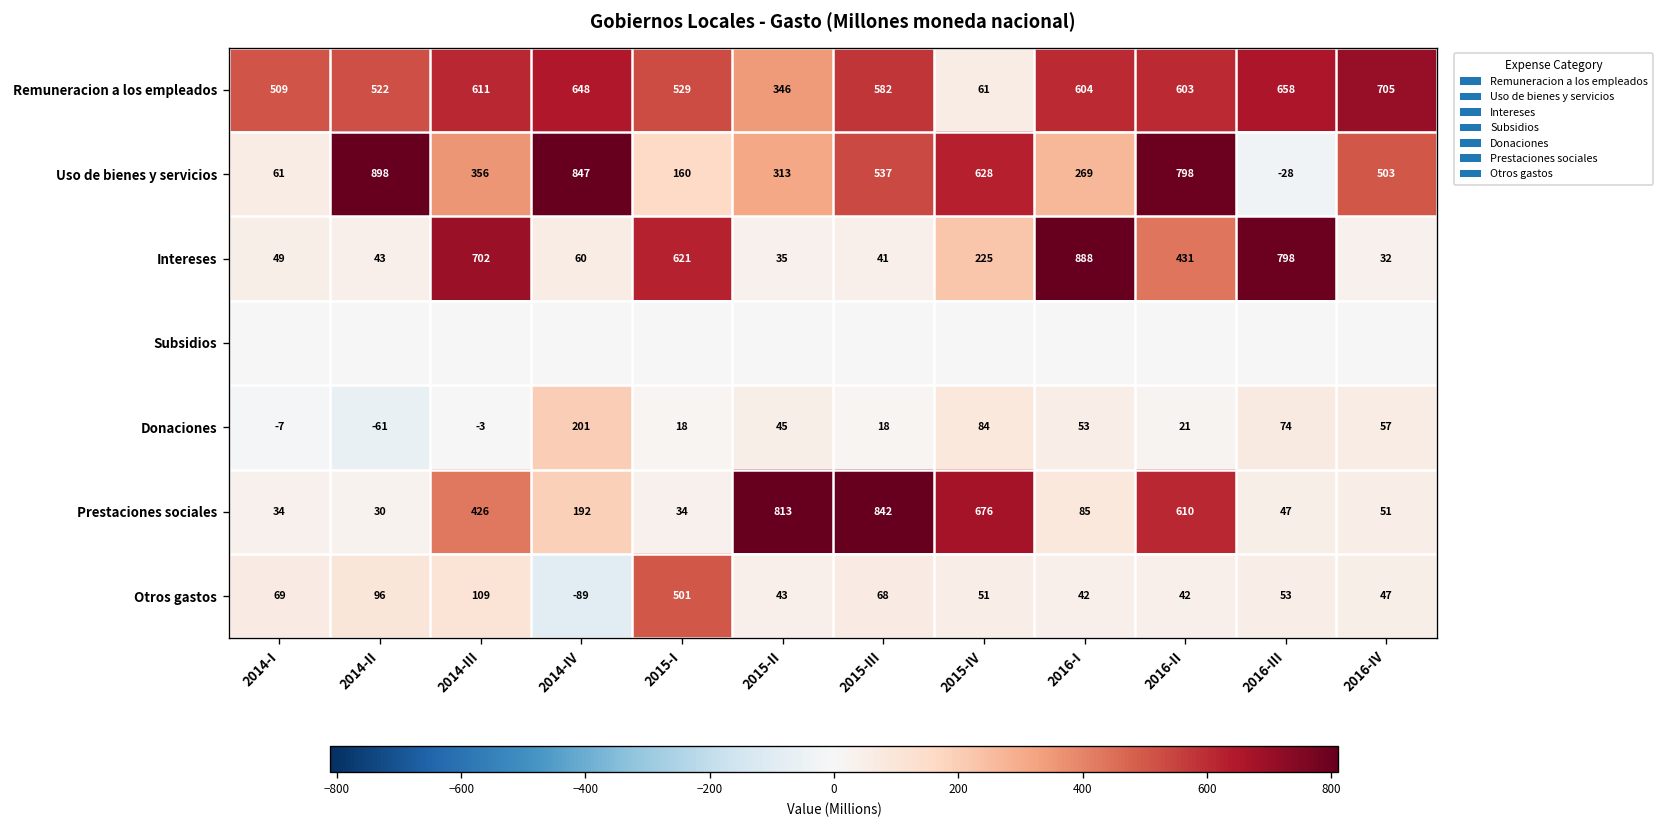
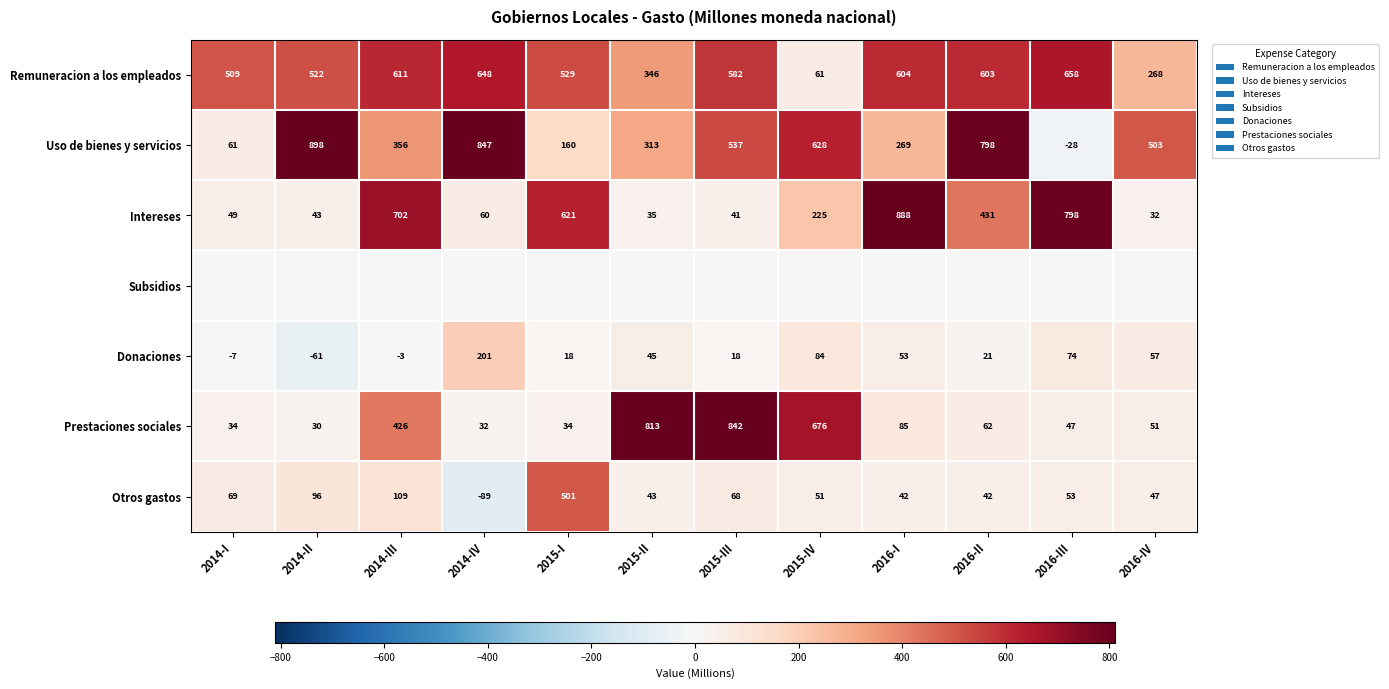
  {
    "Remuneracion a los empleados": {
      "2014-I": 509,
      "2014-II": 522,
      "2014-III": 611,
      "2014-IV": 648,
      "2015-I": 529,
      "2015-II": 346,
      "2015-III": 582,
      "2015-IV": 61,
      "2016-I": 604,
      "2016-II": 603,
      "2016-III": 658,
-     "2016-IV": 705
+     "2016-IV": 268
    },
    "Uso de bienes y servicios": {
      "2014-I": 61,
      "2014-II": 898,
      "2014-III": 356,
      "2014-IV": 847,
      "2015-I": 160,
      "2015-II": 313,
      "2015-III": 537,
      "2015-IV": 628,
      "2016-I": 269,
      "2016-II": 798,
      "2016-III": -28,
      "2016-IV": 503
    },
    "Intereses": {
      "2014-I": 49,
      "2014-II": 43,
      "2014-III": 702,
      "2014-IV": 60,
      "2015-I": 621,
      "2015-II": 35,
      "2015-III": 41,
      "2015-IV": 225,
      "2016-I": 888,
      "2016-II": 431,
      "2016-III": 798,
      "2016-IV": 32
    },
    "Donaciones": {
      "2014-I": -7,
      "2014-II": -61,
      "2014-III": -3,
      "2014-IV": 201,
      "2015-I": 18,
      "2015-II": 45,
      "2015-III": 18,
      "2015-IV": 84,
      "2016-I": 53,
      "2016-II": 21,
      "2016-III": 74,
      "2016-IV": 57
    },
    "Prestaciones sociales": {
      "2014-I": 34,
      "2014-II": 30,
      "2014-III": 426,
-     "2014-IV": 192,
+     "2014-IV": 32,
      "2015-I": 34,
      "2015-II": 813,
      "2015-III": 842,
      "2015-IV": 676,
      "2016-I": 85,
-     "2016-II": 610,
+     "2016-II": 62,
      "2016-III": 47,
      "2016-IV": 51
    },
    "Otros gastos": {
      "2014-I": 69,
      "2014-II": 96,
      "2014-III": 109,
      "2014-IV": -89,
      "2015-I": 501,
      "2015-II": 43,
      "2015-III": 68,
      "2015-IV": 51,
      "2016-I": 42,
      "2016-II": 42,
      "2016-III": 53,
      "2016-IV": 47
    }
  }
